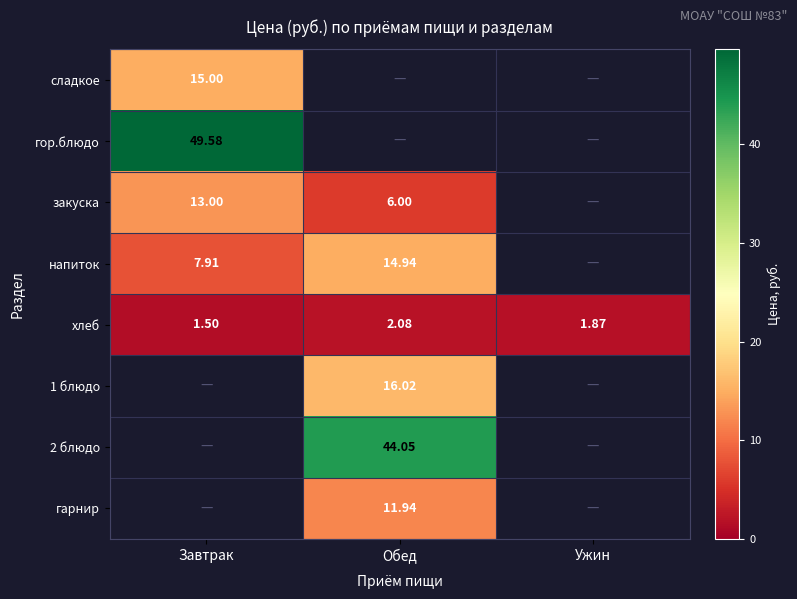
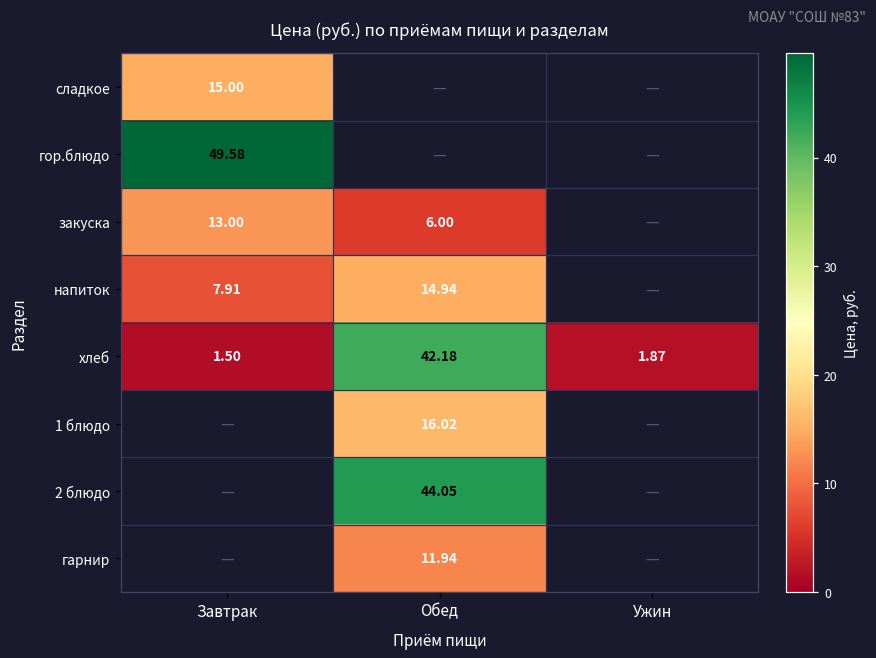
  {
    "сладкое": {
      "Завтрак": 15.00
    },
    "гор.блюдо": {
      "Завтрак": 49.58
    },
    "закуска": {
      "Завтрак": 13.00,
      "Обед": 6.00
    },
    "напиток": {
      "Завтрак": 7.91,
      "Обед": 14.94
    },
    "хлеб": {
      "Завтрак": 1.50,
-     "Обед": 2.08,
+     "Обед": 42.18,
      "Ужин": 1.87
    },
    "1 блюдо": {
      "Обед": 16.02
    },
    "2 блюдо": {
      "Обед": 44.05
    },
    "гарнир": {
      "Обед": 11.94
    }
  }
